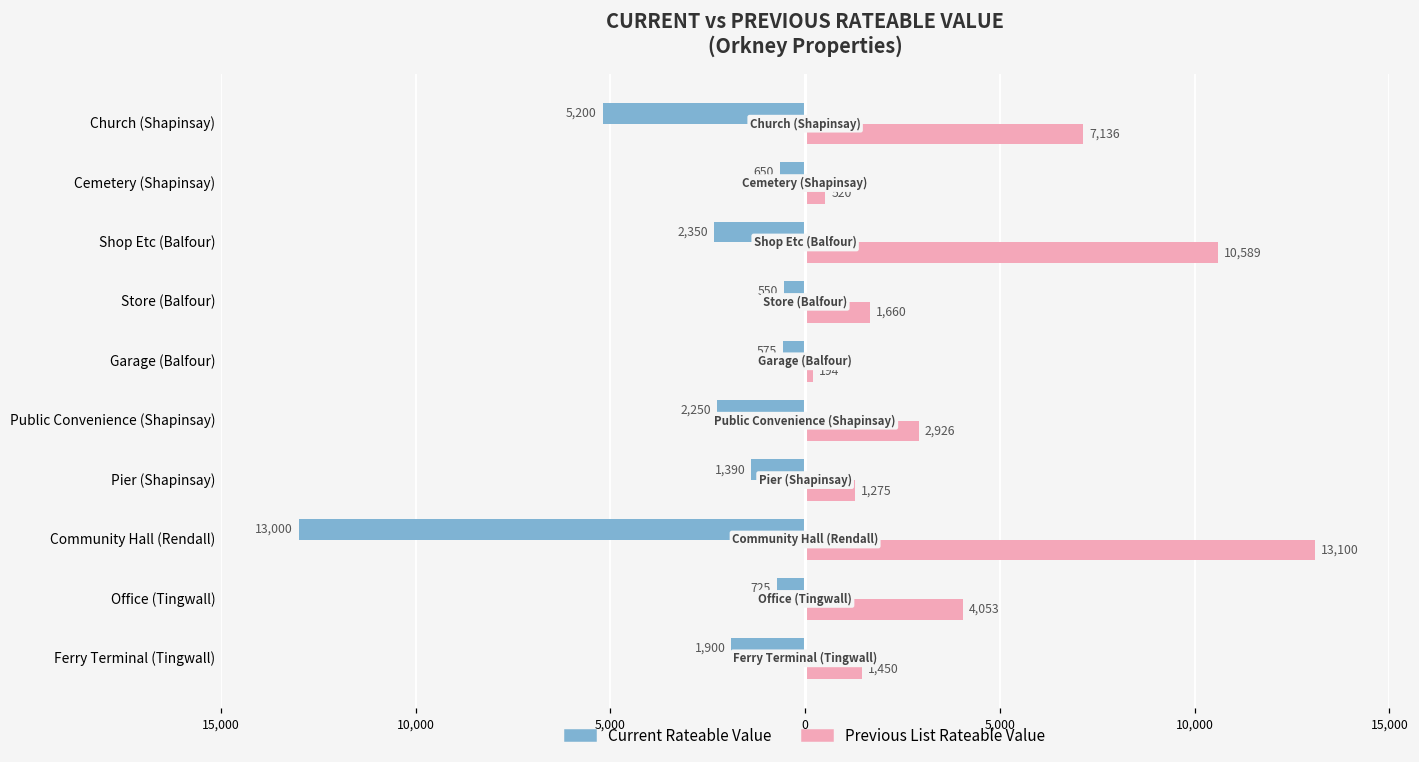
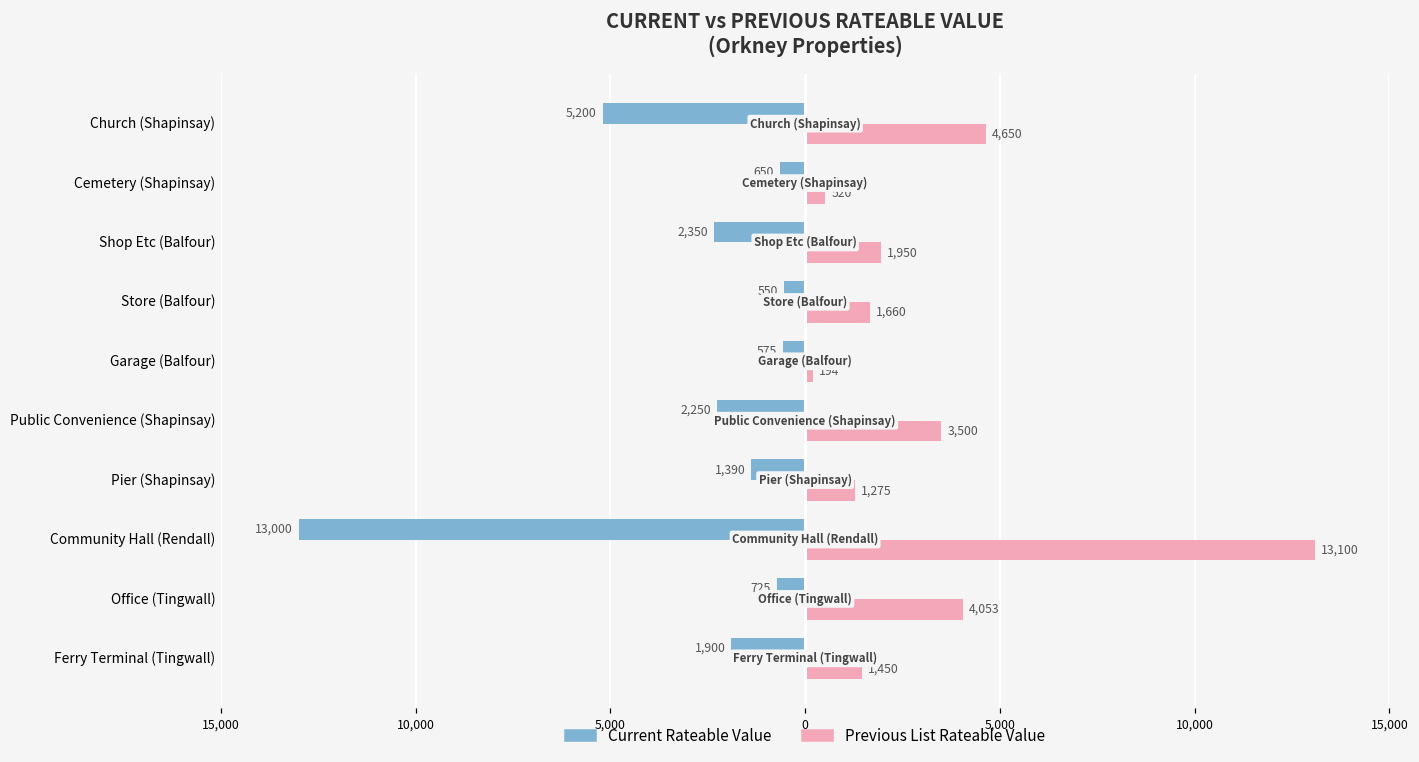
  {
    "Previous List Rateable Value": {
-     "Church (Shapinsay)": "7,136",
-     "Shop Etc (Balfour)": "10,589",
+     "Church (Shapinsay)": "4,650",
+     "Shop Etc (Balfour)": "1,950",
      "Store (Balfour)": "1,660",
-     "Public Convenience (Shapinsay)": "2,926",
+     "Public Convenience (Shapinsay)": "3,500",
      "Pier (Shapinsay)": "1,275",
      "Community Hall (Rendall)": "13,100",
      "Office (Tingwall)": "4,053"
    }
  }
